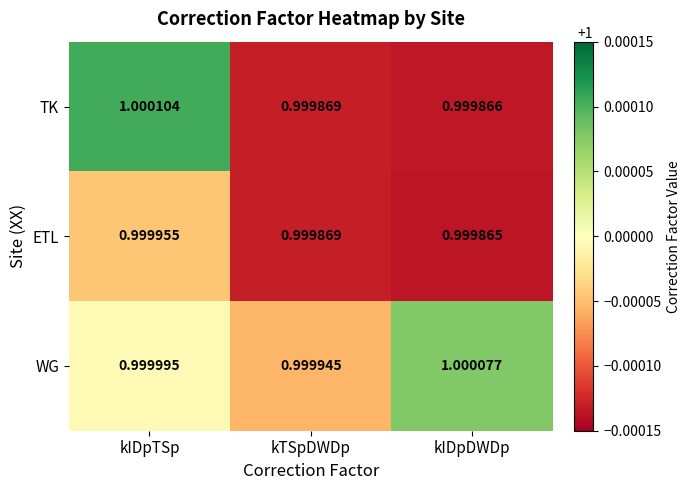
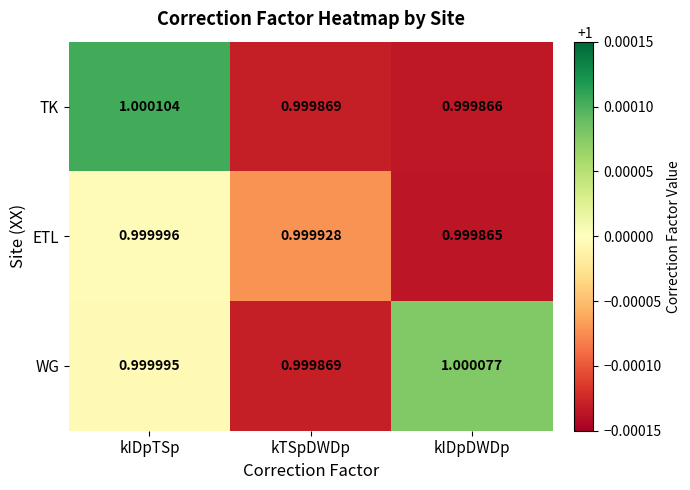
  {
    "TK": {
      "kIDpTSp": 1.000104,
      "kTSpDWDp": 0.999869,
      "kIDpDWDp": 0.999866
    },
    "ETL": {
-     "kIDpTSp": 0.999955,
-     "kTSpDWDp": 0.999869,
+     "kIDpTSp": 0.999996,
+     "kTSpDWDp": 0.999928,
      "kIDpDWDp": 0.999865
    },
    "WG": {
      "kIDpTSp": 0.999995,
-     "kTSpDWDp": 0.999945,
+     "kTSpDWDp": 0.999869,
      "kIDpDWDp": 1.000077
    }
  }
